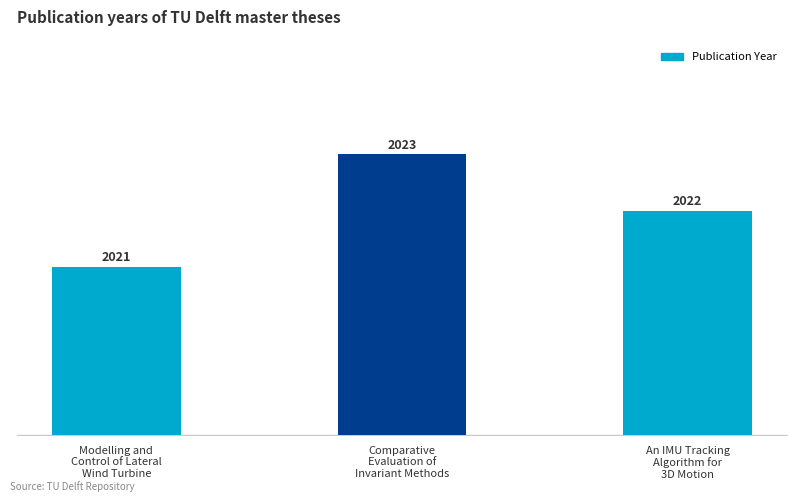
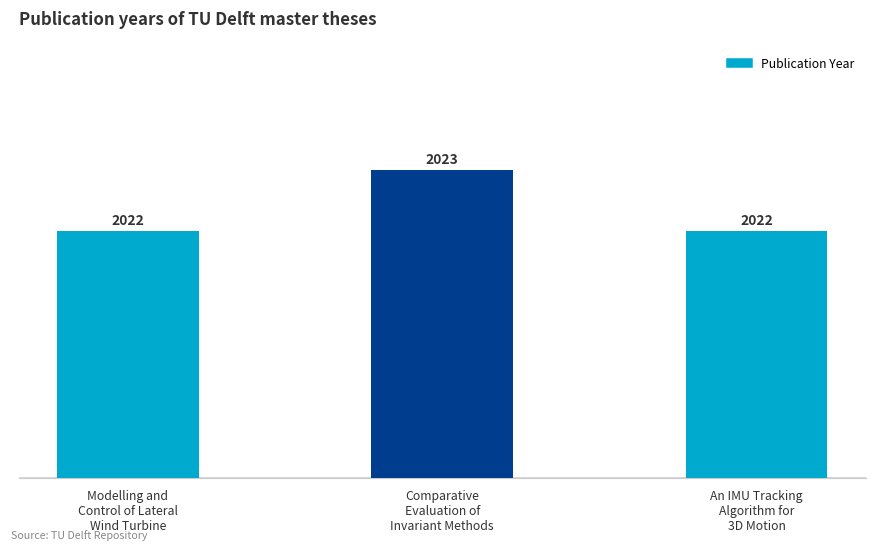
  {
-   "Modelling and Control of Lateral Wind Turbine": 2021,
+   "Modelling and Control of Lateral Wind Turbine": 2022,
    "Comparative Evaluation of Invariant Methods": 2023,
    "An IMU Tracking Algorithm for 3D Motion": 2022
  }
